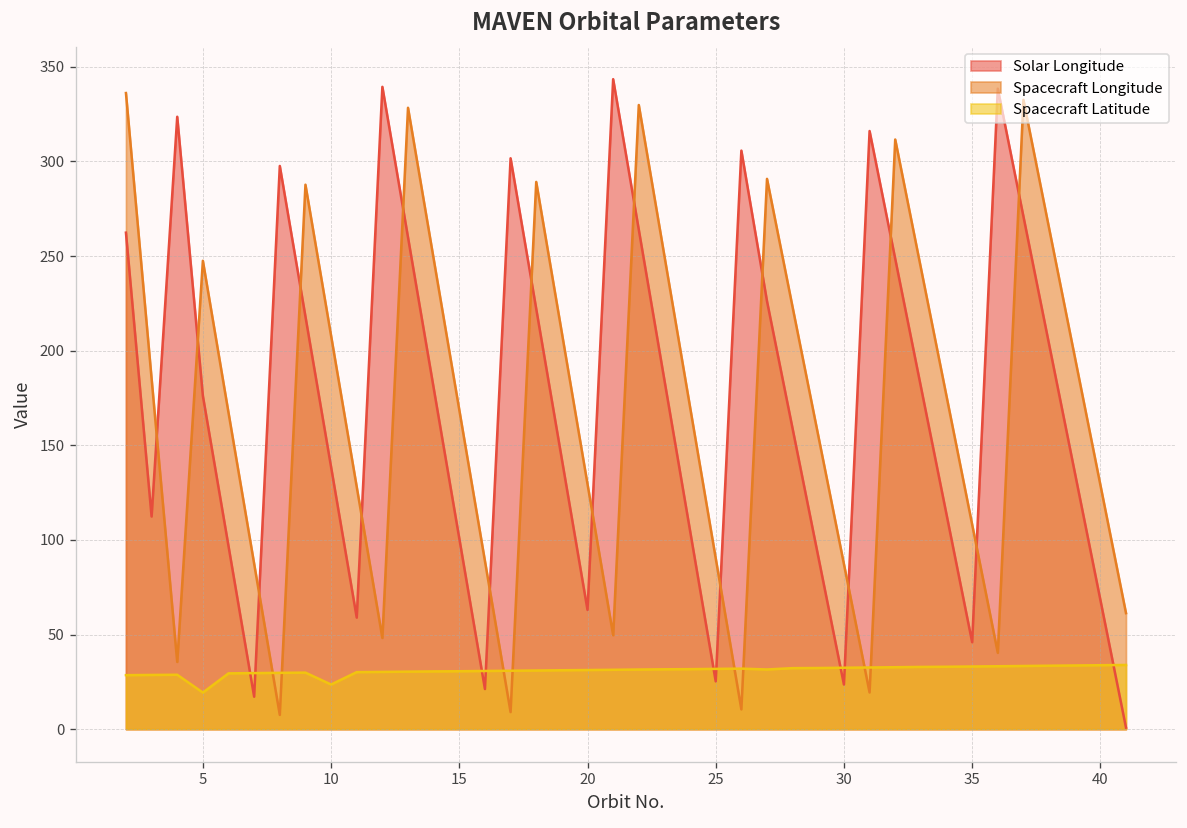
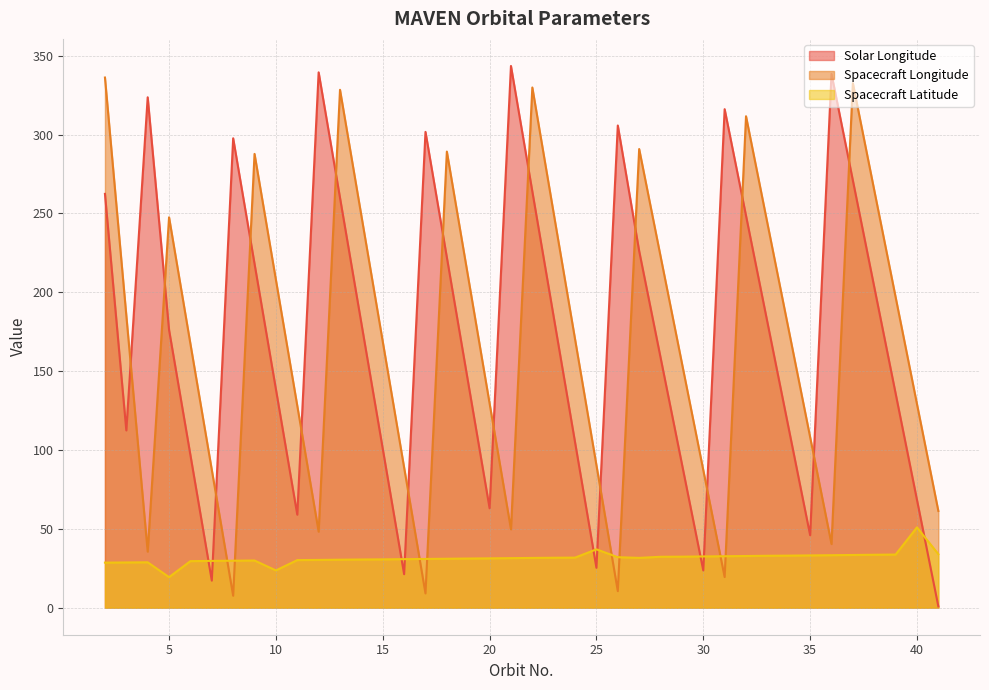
  {
    "Spacecraft Latitude": {
      "5": 19,
      "10": 24,
      "15": 31,
      "20": 31,
-     "25": 32,
+     "25": 37,
      "30": 32,
      "35": 33,
-     "40": 34
+     "40": 51
    }
  }
